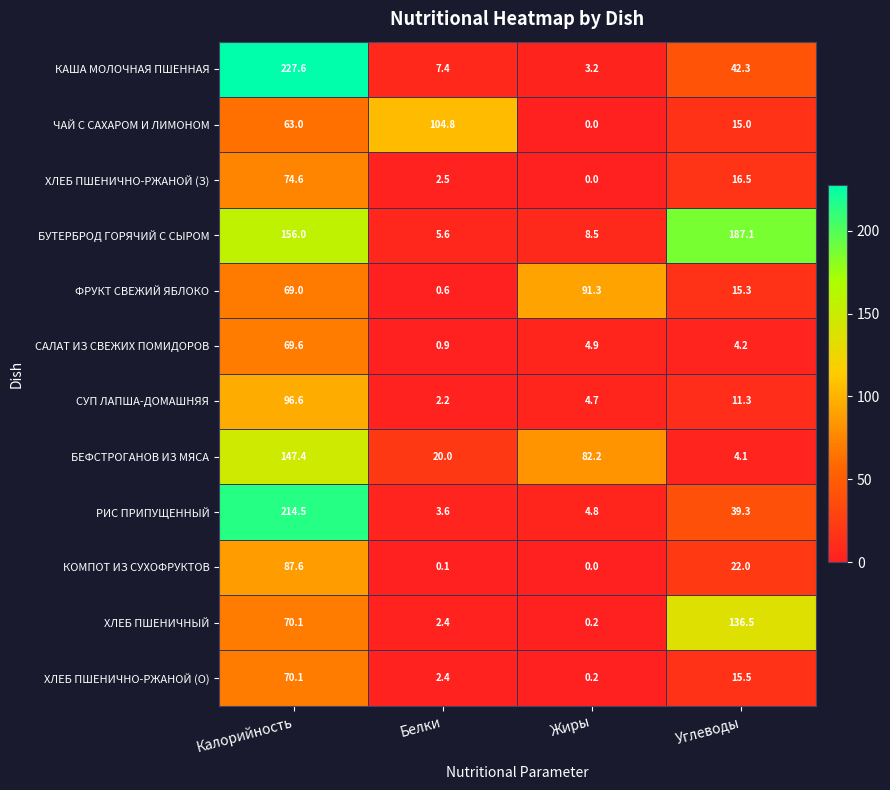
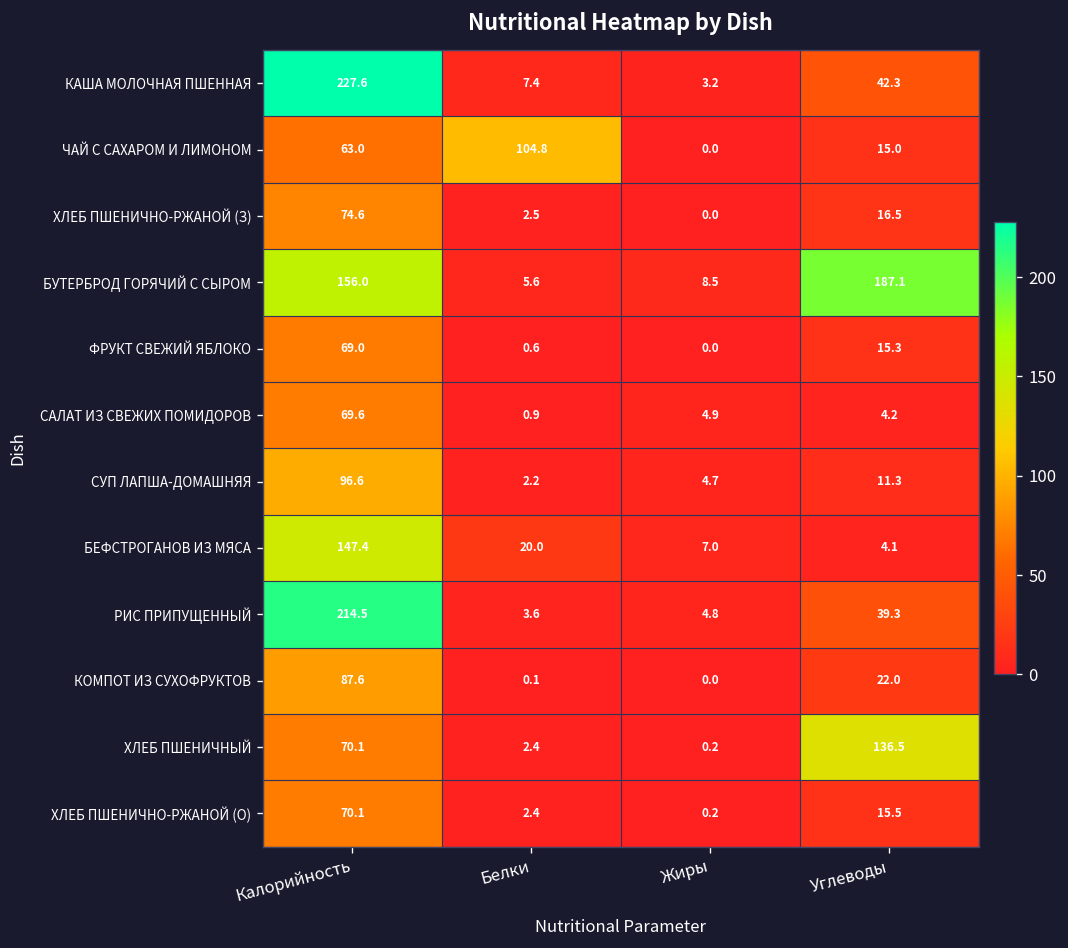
  {
    "КАША МОЛОЧНАЯ ПШЕННАЯ": {
      "Калорийность": 227.6,
      "Белки": 7.4,
      "Жиры": 3.2,
      "Углеводы": 42.3
    },
    "ЧАЙ С САХАРОМ И ЛИМОНОМ": {
      "Калорийность": 63.0,
      "Белки": 104.8,
      "Жиры": 0.0,
      "Углеводы": 15.0
    },
    "ХЛЕБ ПШЕНИЧНО-РЖАНОЙ (З)": {
      "Калорийность": 74.6,
      "Белки": 2.5,
      "Жиры": 0.0,
      "Углеводы": 16.5
    },
    "БУТЕРБРОД ГОРЯЧИЙ С СЫРОМ": {
      "Калорийность": 156.0,
      "Белки": 5.6,
      "Жиры": 8.5,
      "Углеводы": 187.1
    },
    "ФРУКТ СВЕЖИЙ ЯБЛОКО": {
      "Калорийность": 69.0,
      "Белки": 0.6,
-     "Жиры": 91.3,
+     "Жиры": 0.0,
      "Углеводы": 15.3
    },
    "САЛАТ ИЗ СВЕЖИХ ПОМИДОРОВ": {
      "Калорийность": 69.6,
      "Белки": 0.9,
      "Жиры": 4.9,
      "Углеводы": 4.2
    },
    "СУП ЛАПША-ДОМАШНЯЯ": {
      "Калорийность": 96.6,
      "Белки": 2.2,
      "Жиры": 4.7,
      "Углеводы": 11.3
    },
    "БЕФСТРОГАНОВ ИЗ МЯСА": {
      "Калорийность": 147.4,
      "Белки": 20.0,
-     "Жиры": 82.2,
+     "Жиры": 7.0,
      "Углеводы": 4.1
    },
    "РИС ПРИПУЩЕННЫЙ": {
      "Калорийность": 214.5,
      "Белки": 3.6,
      "Жиры": 4.8,
      "Углеводы": 39.3
    },
    "КОМПОТ ИЗ СУХОФРУКТОВ": {
      "Калорийность": 87.6,
      "Белки": 0.1,
      "Жиры": 0.0,
      "Углеводы": 22.0
    },
    "ХЛЕБ ПШЕНИЧНЫЙ": {
      "Калорийность": 70.1,
      "Белки": 2.4,
      "Жиры": 0.2,
      "Углеводы": 136.5
    },
    "ХЛЕБ ПШЕНИЧНО-РЖАНОЙ (О)": {
      "Калорийность": 70.1,
      "Белки": 2.4,
      "Жиры": 0.2,
      "Углеводы": 15.5
    }
  }
